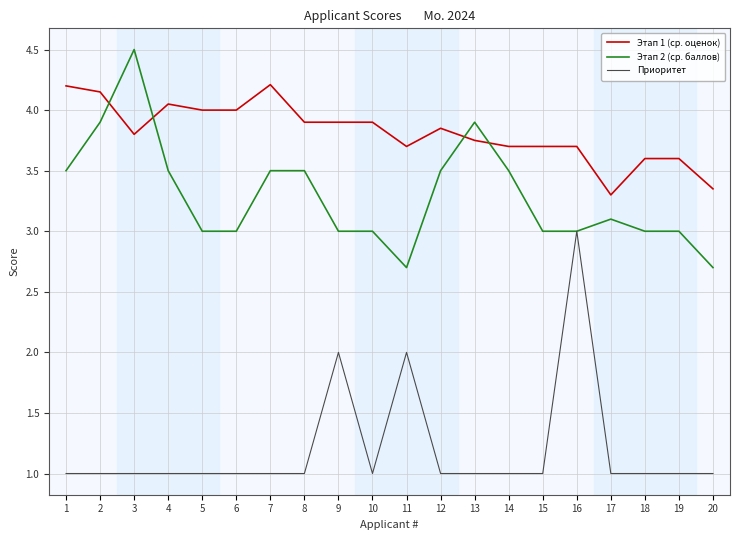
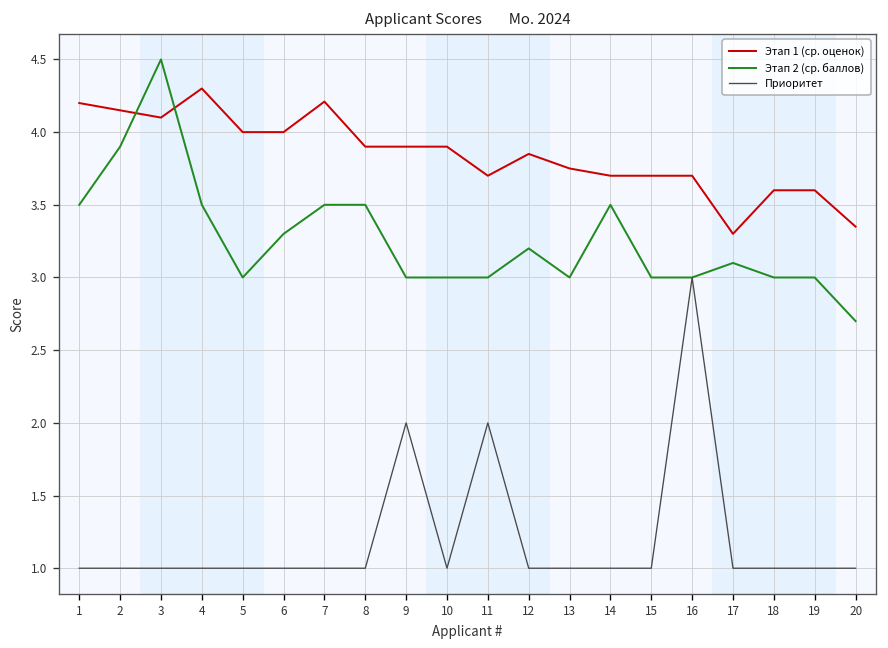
  {
    "Этап 1 (ср. оценок)": {
      "1": 4.20,
      "2": 4.15,
-     "3": 3.8,
-     "4": 4.05,
+     "3": 4.1,
+     "4": 4.30,
      "5": 4.00,
      "6": 4.00,
      "7": 4.21,
      "8": 3.90,
      "9": 3.90,
      "10": 3.90,
      "11": 3.70,
      "12": 3.85,
      "13": 3.75,
      "14": 3.70,
      "15": 3.70,
      "16": 3.70,
      "17": 3.30,
      "18": 3.60,
      "19": 3.60,
      "20": 3.35
    },
    "Этап 2 (ср. баллов)": {
      "1": 3.5,
      "2": 3.9,
      "3": 4.5,
      "4": 3.5,
      "5": 3.0,
-     "6": 3.0,
+     "6": 3.3,
      "7": 3.5,
      "8": 3.5,
      "9": 3.0,
      "10": 3.0,
-     "11": 2.7,
-     "12": 3.5,
-     "13": 3.9,
+     "11": 3.0,
+     "12": 3.2,
+     "13": 3.0,
      "14": 3.5,
      "15": 3.0,
      "17": 3.1,
      "18": 3.0,
      "19": 3.0,
      "20": 2.7
    },
    "Приоритет": {
      "1": 1.00,
      "2": 1.00,
      "3": 1.00,
      "4": 1.00,
      "5": 1.00,
      "6": 1.00,
      "7": 1.00,
      "8": 1.00,
      "9": 2.00,
      "10": 1.00,
      "11": 2.00,
      "12": 1.00,
      "13": 1.00,
      "14": 1.00,
      "15": 1.00,
      "17": 1.00,
      "18": 1.00,
      "19": 1.00,
      "20": 1.00
    }
  }
